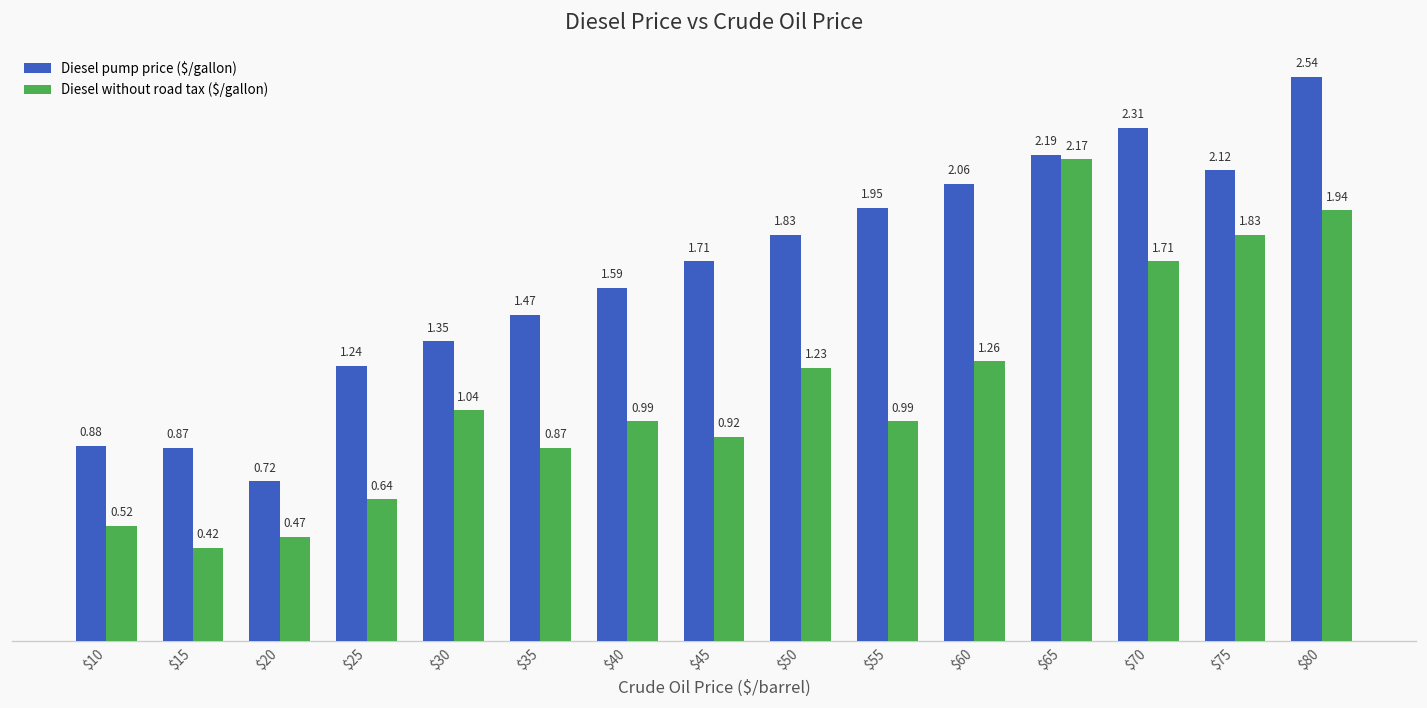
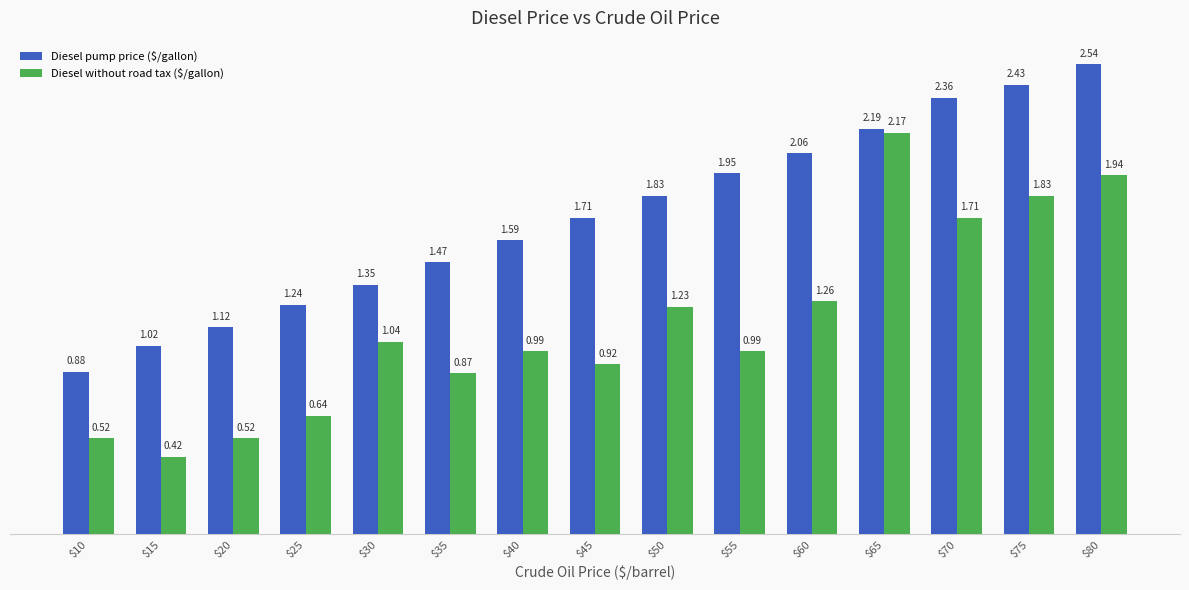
  {
    "Diesel pump price ($/gallon)": {
      "$10": 0.88,
-     "$15": 0.87,
-     "$20": 0.72,
+     "$15": 1.02,
+     "$20": 1.12,
      "$25": 1.24,
      "$30": 1.35,
      "$35": 1.47,
      "$40": 1.59,
      "$45": 1.71,
      "$50": 1.83,
      "$55": 1.95,
      "$60": 2.06,
      "$65": 2.19,
-     "$70": 2.31,
-     "$75": 2.12,
+     "$70": 2.36,
+     "$75": 2.43,
      "$80": 2.54
    },
    "Diesel without road tax ($/gallon)": {
      "$10": 0.52,
      "$15": 0.42,
-     "$20": 0.47,
+     "$20": 0.52,
      "$25": 0.64,
      "$30": 1.04,
      "$35": 0.87,
      "$40": 0.99,
      "$45": 0.92,
      "$50": 1.23,
      "$55": 0.99,
      "$60": 1.26,
      "$65": 2.17,
      "$70": 1.71,
      "$75": 1.83,
      "$80": 1.94
    }
  }
